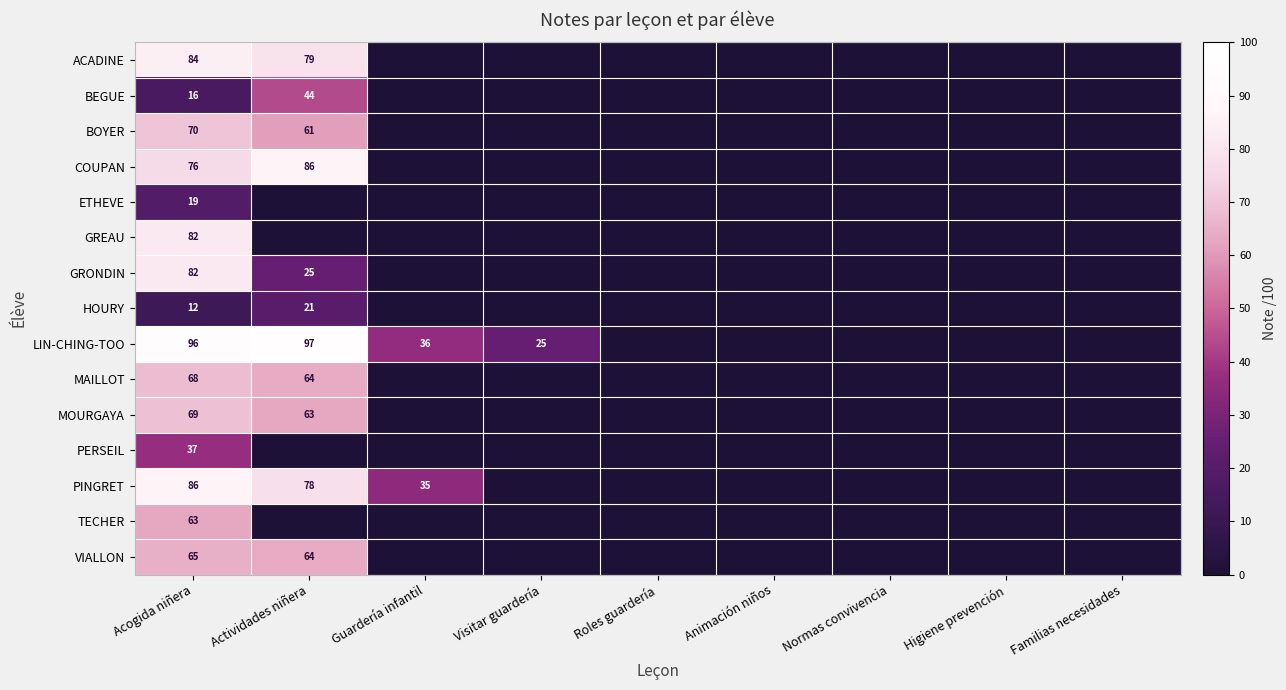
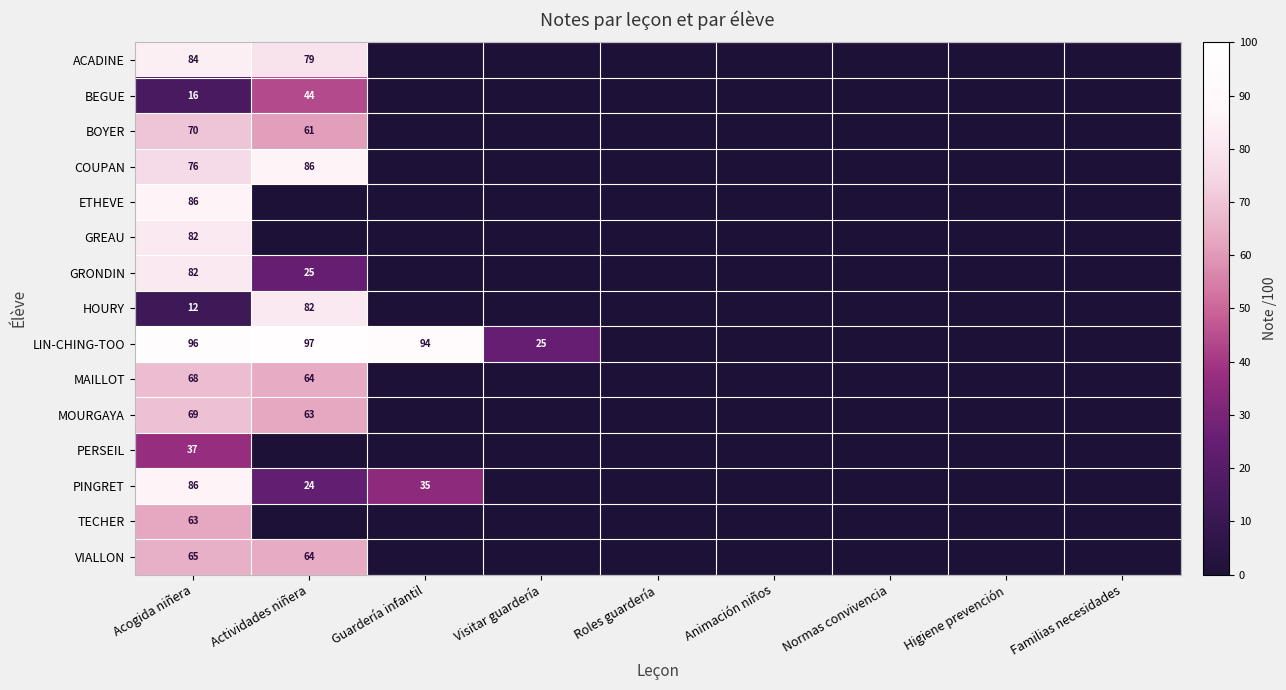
  {
    "ACADINE": {
      "Acogida niñera": 84,
      "Actividades niñera": 79
    },
    "BEGUE": {
      "Acogida niñera": 16,
      "Actividades niñera": 44
    },
    "BOYER": {
      "Acogida niñera": 70,
      "Actividades niñera": 61
    },
    "COUPAN": {
      "Acogida niñera": 76,
      "Actividades niñera": 86
    },
    "ETHEVE": {
-     "Acogida niñera": 19
+     "Acogida niñera": 86
    },
    "GREAU": {
      "Acogida niñera": 82
    },
    "GRONDIN": {
      "Acogida niñera": 82,
      "Actividades niñera": 25
    },
    "HOURY": {
      "Acogida niñera": 12,
-     "Actividades niñera": 21
+     "Actividades niñera": 82
    },
    "LIN-CHING-TOO": {
      "Acogida niñera": 96,
      "Actividades niñera": 97,
-     "Guardería infantil": 36,
+     "Guardería infantil": 94,
      "Visitar guardería": 25
    },
    "MAILLOT": {
      "Acogida niñera": 68,
      "Actividades niñera": 64
    },
    "MOURGAYA": {
      "Acogida niñera": 69,
      "Actividades niñera": 63
    },
    "PERSEIL": {
      "Acogida niñera": 37
    },
    "PINGRET": {
      "Acogida niñera": 86,
-     "Actividades niñera": 78,
+     "Actividades niñera": 24,
      "Guardería infantil": 35
    },
    "TECHER": {
      "Acogida niñera": 63
    },
    "VIALLON": {
      "Acogida niñera": 65,
      "Actividades niñera": 64
    }
  }
